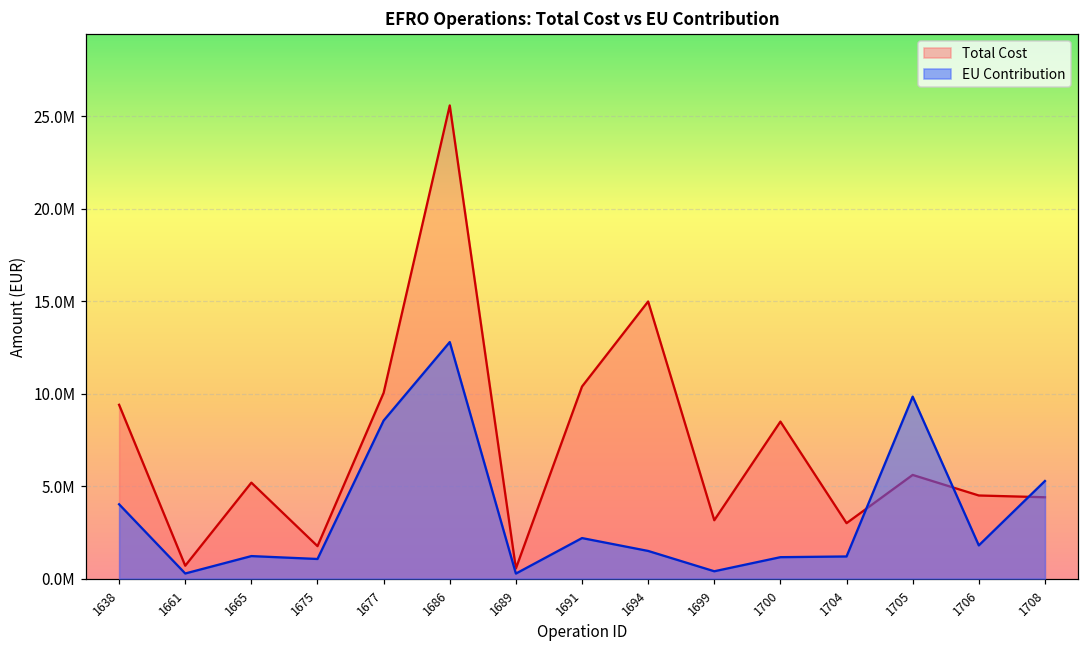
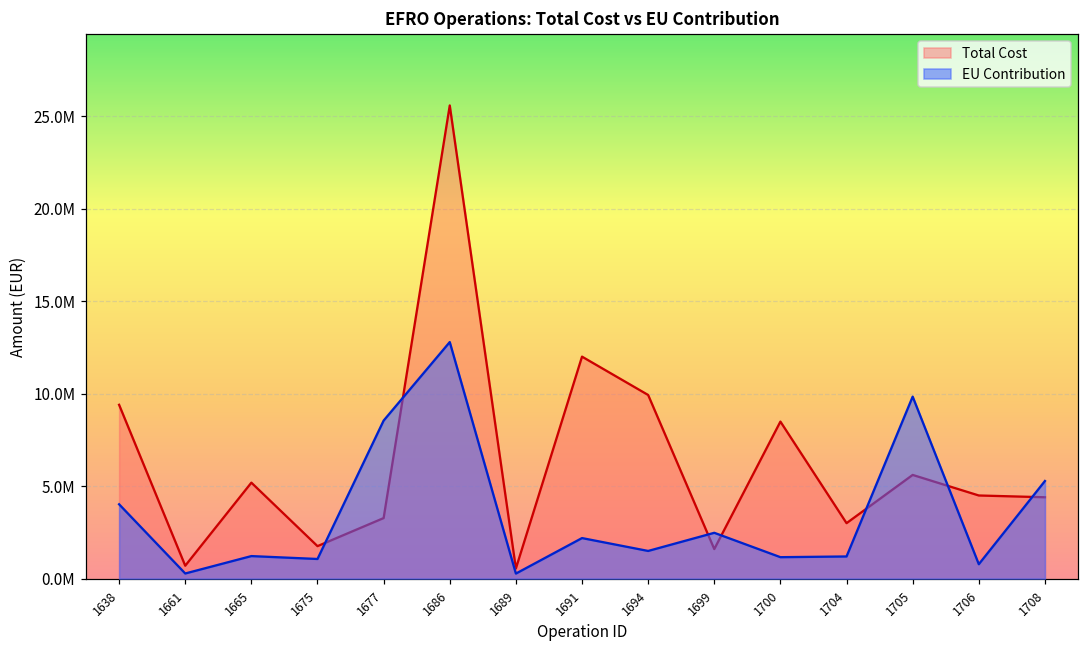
  {
    "Total Cost": {
      "1638": 9400000,
      "1661": 700000,
      "1665": 5200000,
      "1675": 1800000,
-     "1677": 10000000,
+     "1677": 3300000,
      "1686": 25600000,
      "1689": 600000,
-     "1691": 10400000,
-     "1694": 15000000,
-     "1699": 3200000,
+     "1691": 12000000,
+     "1694": 9900000,
+     "1699": 1600000,
      "1700": 8500000,
      "1704": 3000000,
      "1705": 5600000,
      "1706": 4500000,
      "1708": 4400000
    },
    "EU Contribution": {
      "1638": 4000000,
      "1661": 300000,
      "1665": 1200000,
      "1675": 1100000,
      "1677": 8500000,
      "1686": 12800000,
      "1689": 300000,
      "1691": 2200000,
      "1694": 1500000,
-     "1699": 400000,
+     "1699": 2500000,
      "1700": 1200000,
      "1704": 1200000,
      "1705": 9800000,
-     "1706": 1800000,
+     "1706": 800000,
      "1708": 5300000
    }
  }
